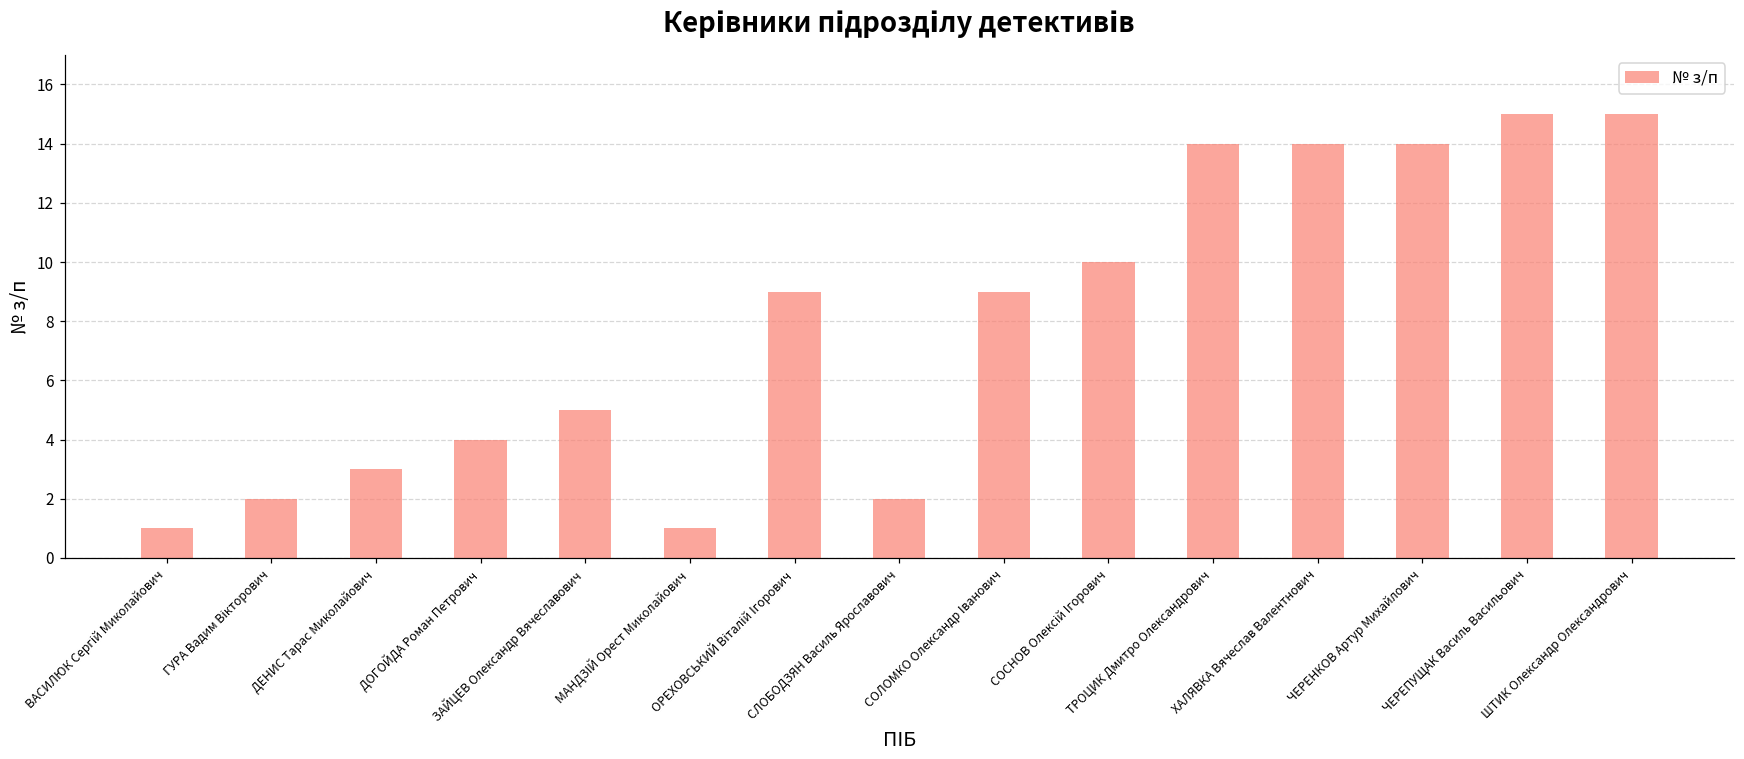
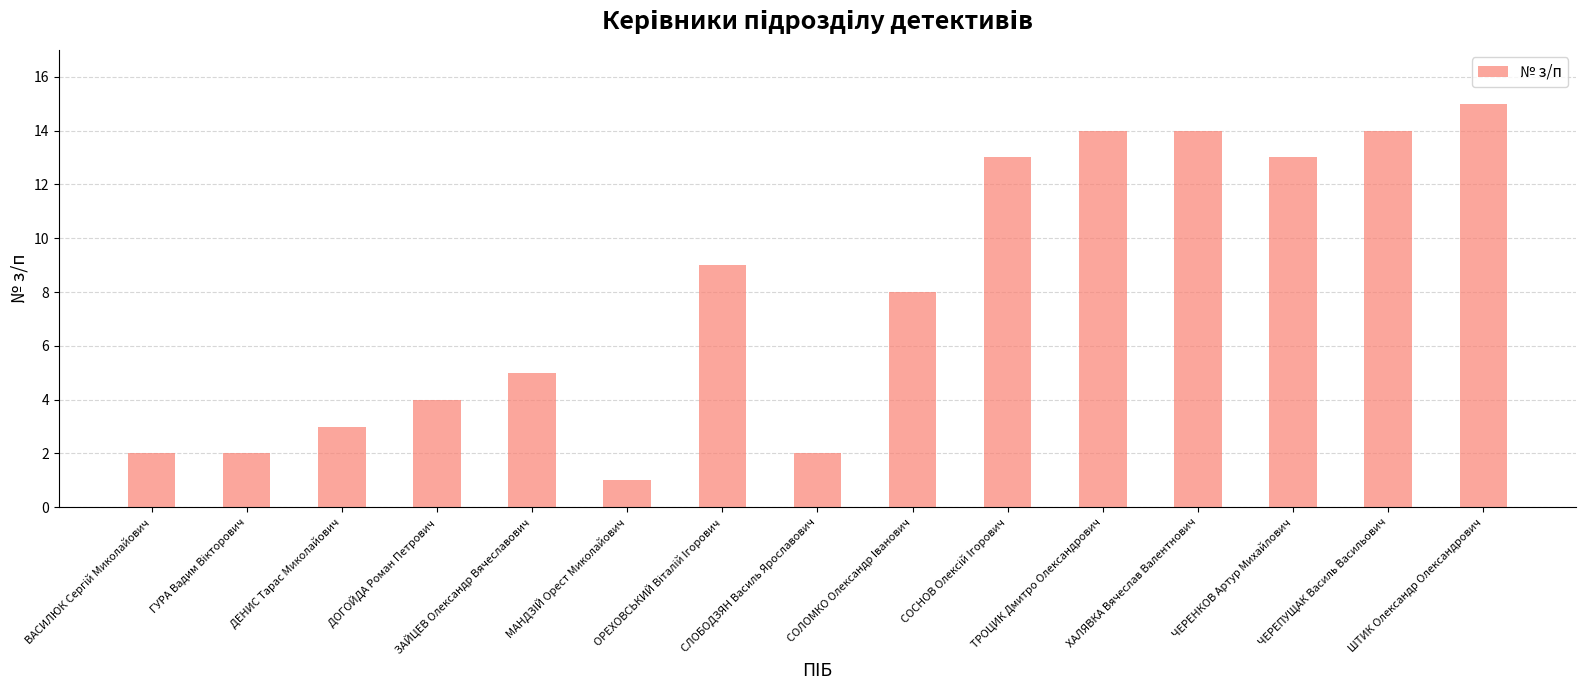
  {
-   "ВАСИЛЮК Сергій Миколайович": 1,
+   "ВАСИЛЮК Сергій Миколайович": 2,
    "ГУРА Вадим Вікторович": 2,
    "ДЕНИС Тарас Миколайович": 3,
    "ДОГОЙДА Роман Петрович": 4,
    "ЗАЙЦЕВ Олександр Вячеславович": 5,
    "МАНДЗІЙ Орест Миколайович": 1,
    "ОРЕХОВСЬКИЙ Віталій Ігорович": 9,
    "СЛОБОДЗЯН Василь Ярославович": 2,
-   "СОЛОМКО Олександр Іванович": 9,
-   "СОСНОВ Олексій Ігорович": 10,
+   "СОЛОМКО Олександр Іванович": 8,
+   "СОСНОВ Олексій Ігорович": 13,
    "ТРОЦИК Дмитро Олександрович": 14,
    "ХАЛЯВКА Вячеслав Валентнович": 14,
-   "ЧЕРЕНКОВ Артур Михайлович": 14,
-   "ЧЕРЕПУЩАК Василь Васильович": 15,
+   "ЧЕРЕНКОВ Артур Михайлович": 13,
+   "ЧЕРЕПУЩАК Василь Васильович": 14,
    "ШТИК Олександр Олександрович": 15
  }
